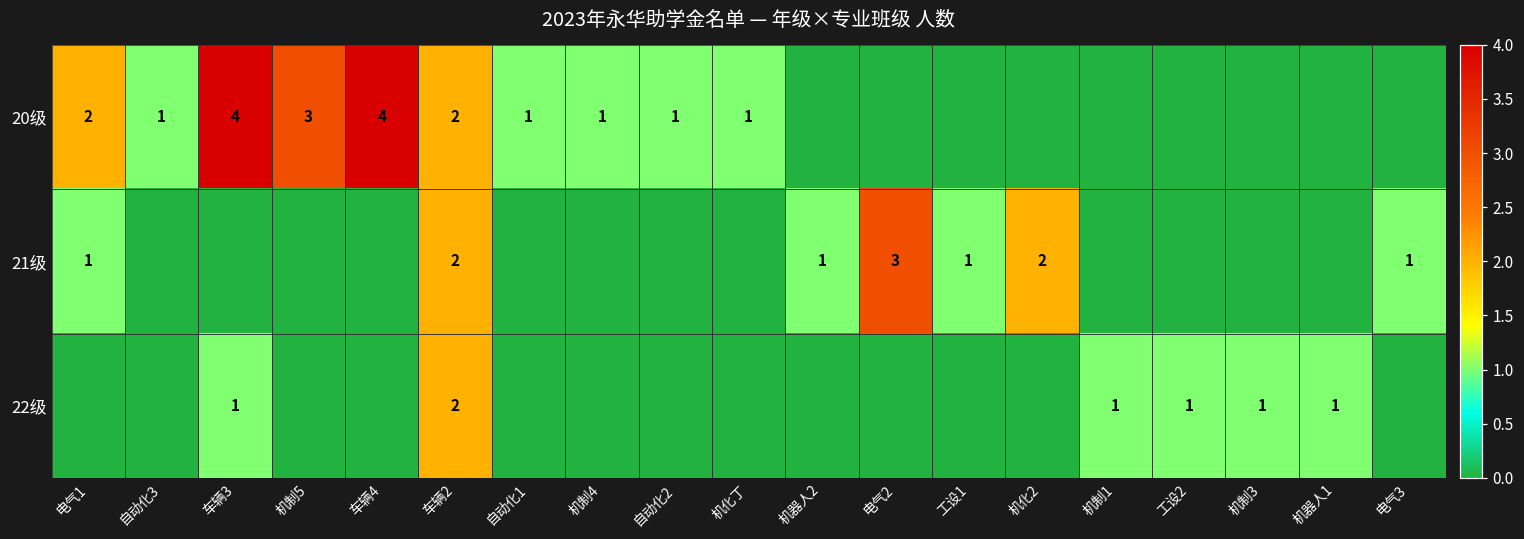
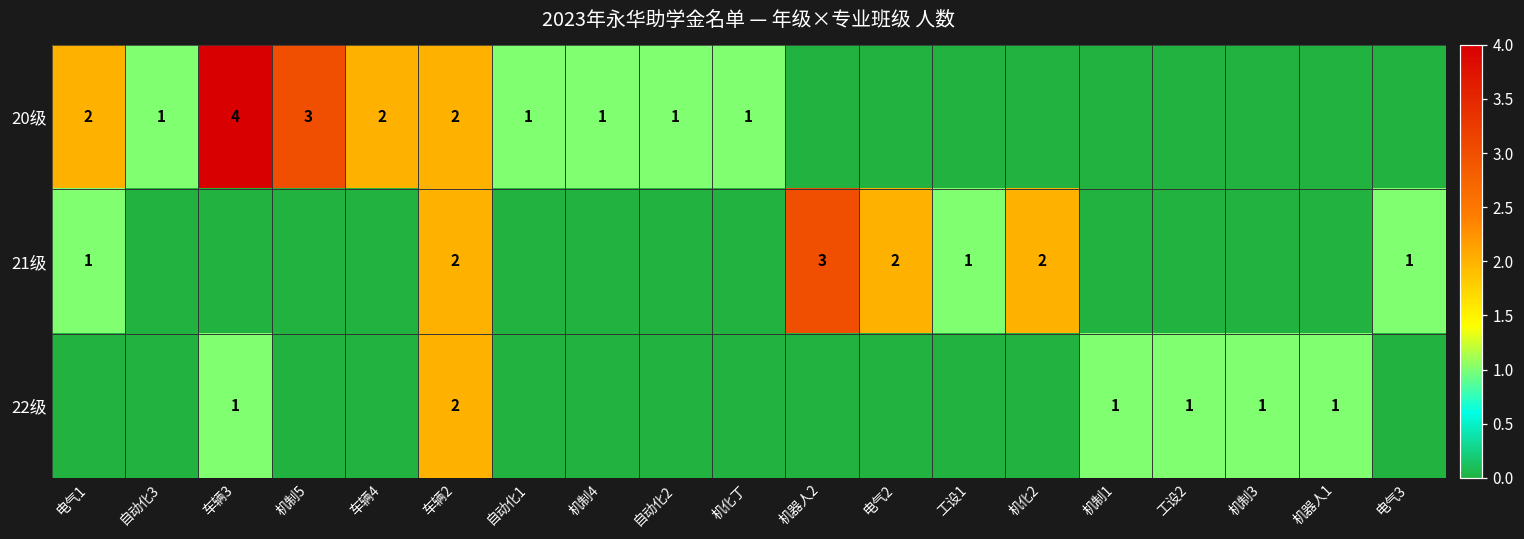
  {
    "20级": {
      "电气1": 2,
      "自动化3": 1,
      "车辆3": 4,
      "机制5": 3,
-     "车辆4": 4,
+     "车辆4": 2,
      "车辆2": 2,
      "自动化1": 1,
      "机制4": 1,
      "自动化2": 1,
      "机化丁": 1
    },
    "21级": {
      "电气1": 1,
      "车辆2": 2,
-     "机器人2": 1,
-     "电气2": 3,
+     "机器人2": 3,
+     "电气2": 2,
      "工设1": 1,
      "机化2": 2,
      "电气3": 1
    },
    "22级": {
      "车辆3": 1,
      "车辆2": 2,
      "机制1": 1,
      "工设2": 1,
      "机制3": 1,
      "机器人1": 1
    }
  }
